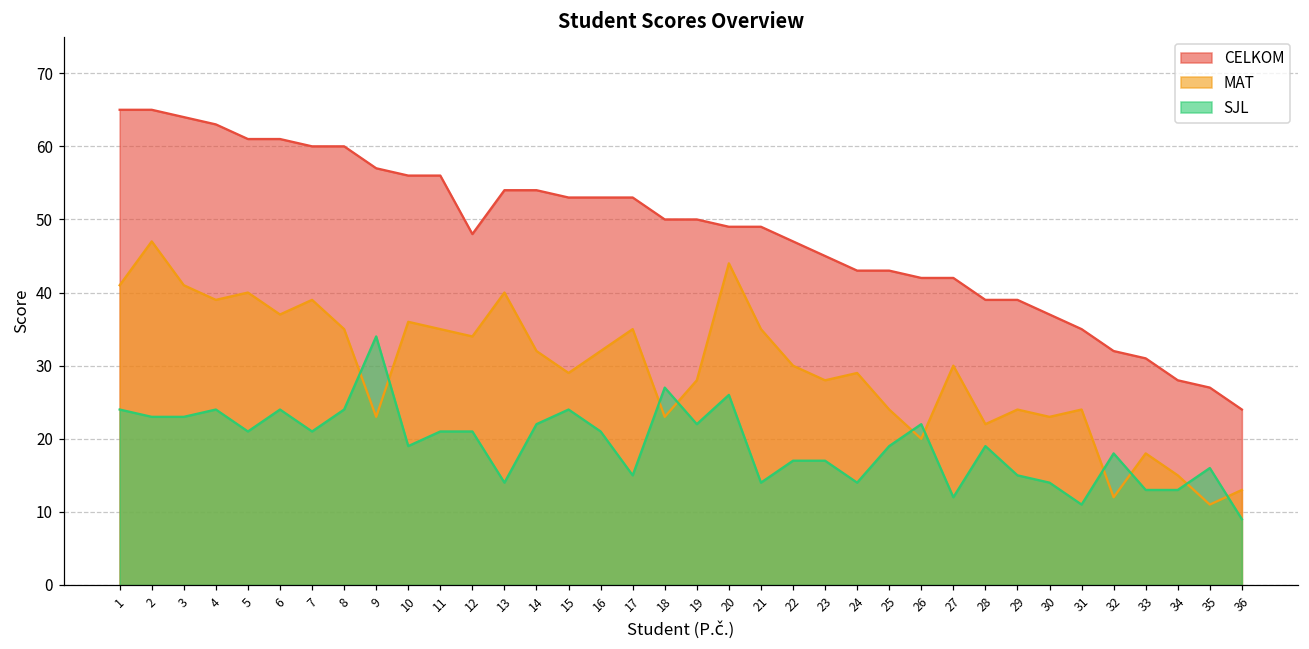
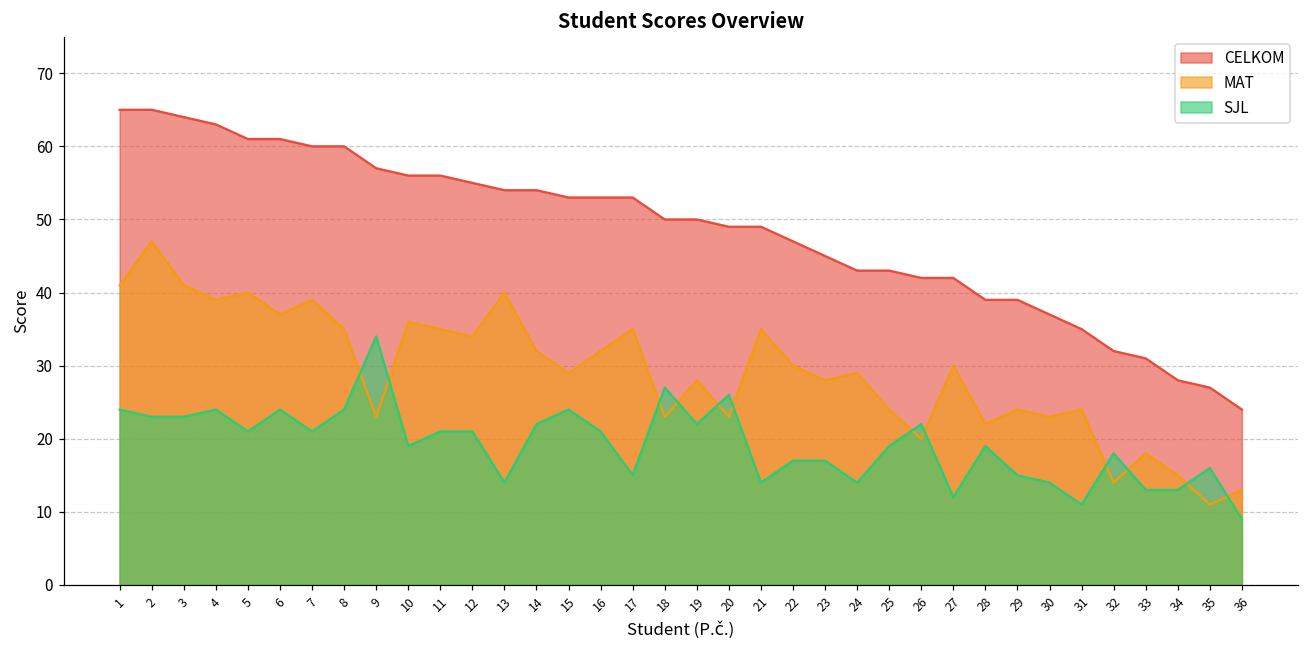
  {
    "CELKOM": {
      "1": 65,
      "2": 65,
      "3": 64,
      "4": 63,
      "5": 61,
      "6": 61,
      "7": 60,
      "8": 60,
      "9": 57,
      "10": 56,
      "11": 56,
-     "12": 48,
+     "12": 55,
      "13": 54,
      "14": 54,
      "15": 53,
      "16": 53,
      "17": 53,
      "18": 50,
      "19": 50,
      "20": 49,
      "21": 49,
      "22": 47,
      "23": 45,
      "24": 43,
      "25": 43,
      "26": 42,
      "27": 42,
      "28": 39,
      "29": 39,
      "30": 37,
      "31": 35,
      "32": 32,
      "33": 31,
      "34": 28,
      "35": 27,
      "36": 24
    },
    "MAT": {
      "1": 41,
      "2": 47,
      "3": 41,
      "4": 39,
      "5": 40,
      "6": 37,
      "7": 39,
      "8": 35,
      "9": 23,
      "10": 36,
      "11": 35,
      "12": 34,
      "13": 40,
      "14": 32,
      "15": 29,
      "16": 32,
      "17": 35,
      "18": 23,
      "19": 28,
-     "20": 44,
+     "20": 23,
      "21": 35,
      "22": 30,
      "23": 28,
      "24": 29,
      "25": 24,
      "26": 20,
      "27": 30,
      "28": 22,
      "29": 24,
      "30": 23,
      "31": 24,
-     "32": 12,
+     "32": 14,
      "33": 18,
      "34": 15,
      "35": 11,
      "36": 13
    },
    "SJL": {
      "1": 24,
      "2": 23,
      "3": 23,
      "4": 24,
      "5": 21,
      "6": 24,
      "7": 21,
      "8": 24,
      "9": 34,
      "10": 19,
      "11": 21,
      "12": 21,
      "13": 14,
      "14": 22,
      "15": 24,
      "16": 21,
      "17": 15,
      "18": 27,
      "19": 22,
      "20": 26,
      "21": 14,
      "22": 17,
      "23": 17,
      "24": 14,
      "25": 19,
      "26": 22,
      "27": 12,
      "28": 19,
      "29": 15,
      "30": 14,
      "31": 11,
      "32": 18,
      "33": 13,
      "34": 13,
      "35": 16,
      "36": 9
    }
  }
